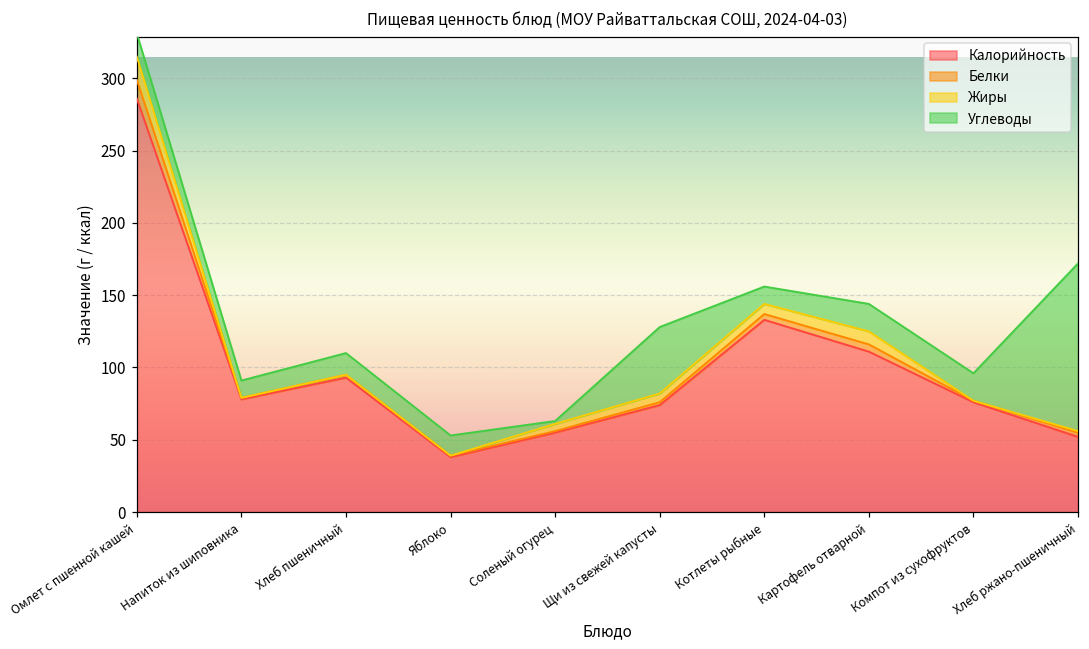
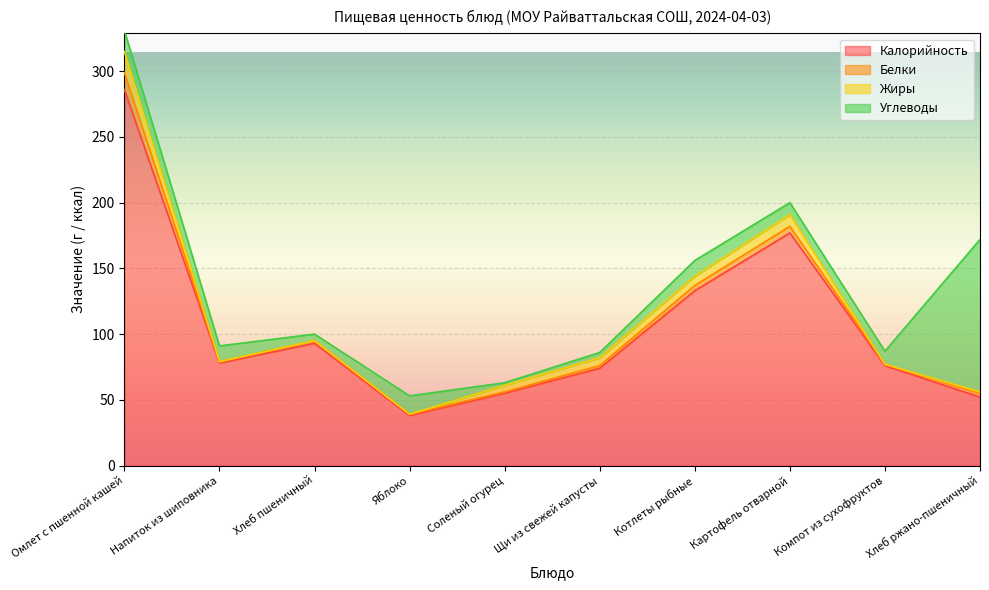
  {
    "Калорийность": {
      "Омлет с пшенной кашей": 286,
      "Хлеб пшеничный": 93,
      "Щи из свежей капусты": 74,
      "Котлеты рыбные": 133,
-     "Картофель отварной": 111,
+     "Картофель отварной": 177,
      "Хлеб ржано-пшеничный": 52
    },
    "Углеводы": {
      "Напиток из шиповника": 12,
-     "Хлеб пшеничный": 15,
+     "Хлеб пшеничный": 5,
      "Яблоко": 14,
      "Соленый огурец": 2,
-     "Щи из свежей капусты": 46,
+     "Щи из свежей капусты": 4,
      "Котлеты рыбные": 12,
-     "Картофель отварной": 19,
-     "Компот из сухофруктов": 19,
+     "Картофель отварной": 9,
+     "Компот из сухофруктов": 10,
      "Хлеб ржано-пшеничный": 116
    }
  }
